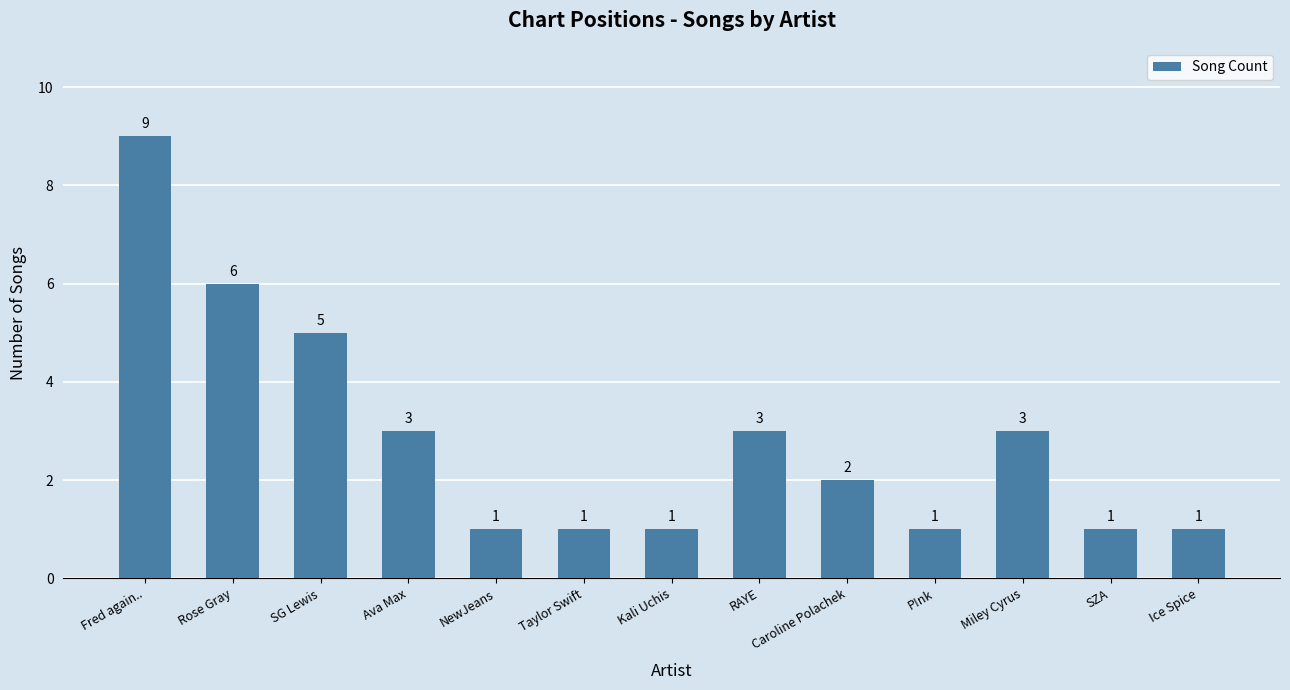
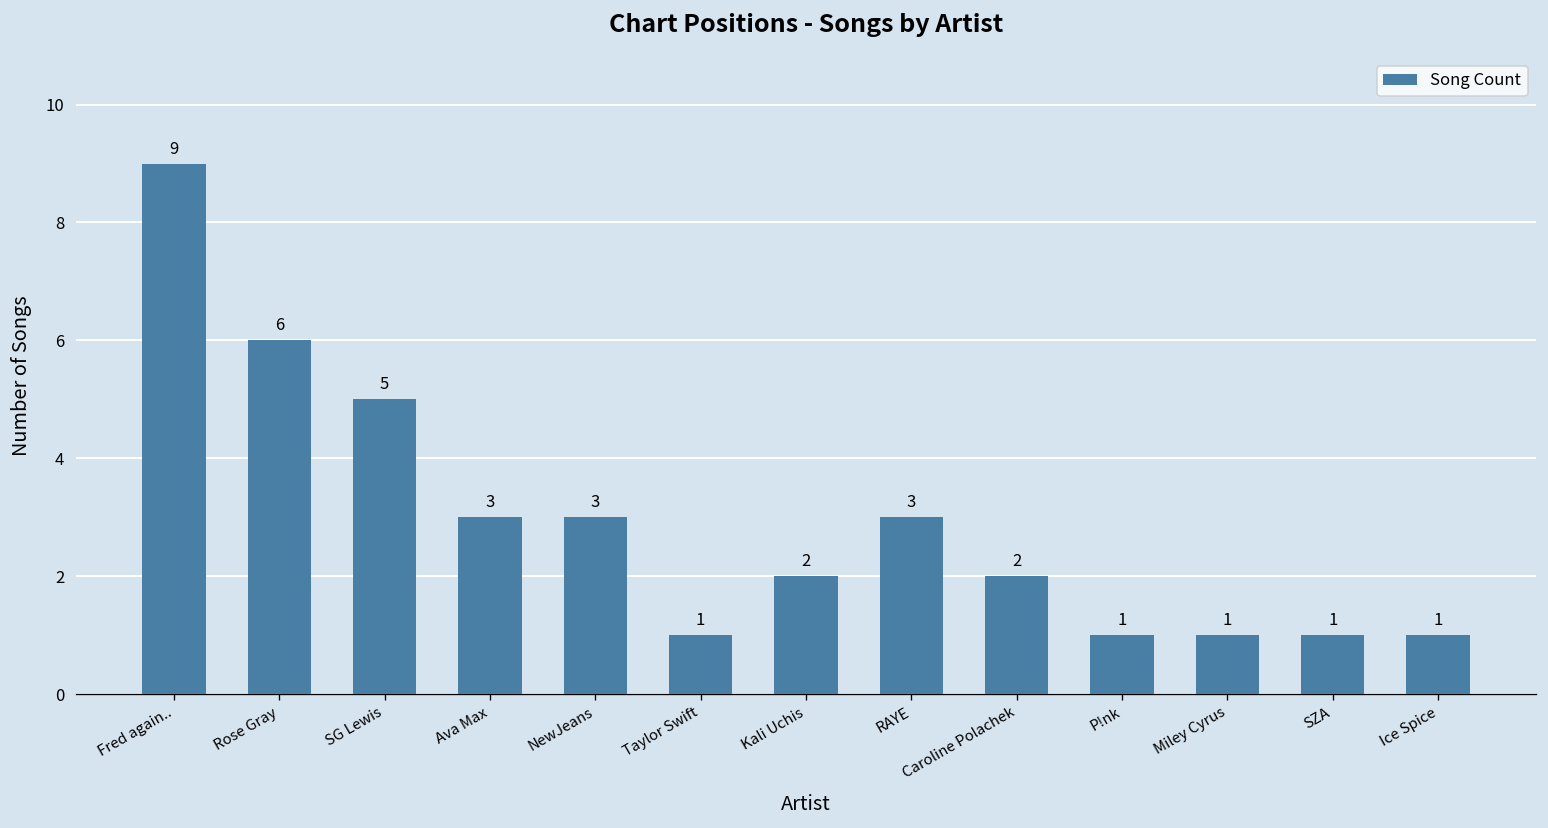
  {
    "Fred again..": 9,
    "Rose Gray": 6,
    "SG Lewis": 5,
    "Ava Max": 3,
-   "NewJeans": 1,
+   "NewJeans": 3,
    "Taylor Swift": 1,
-   "Kali Uchis": 1,
+   "Kali Uchis": 2,
    "RAYE": 3,
    "Caroline Polachek": 2,
    "P!nk": 1,
-   "Miley Cyrus": 3,
+   "Miley Cyrus": 1,
    "SZA": 1,
    "Ice Spice": 1
  }
